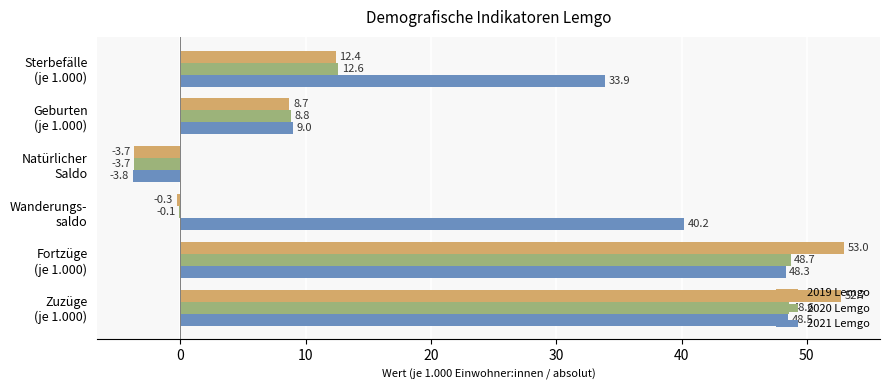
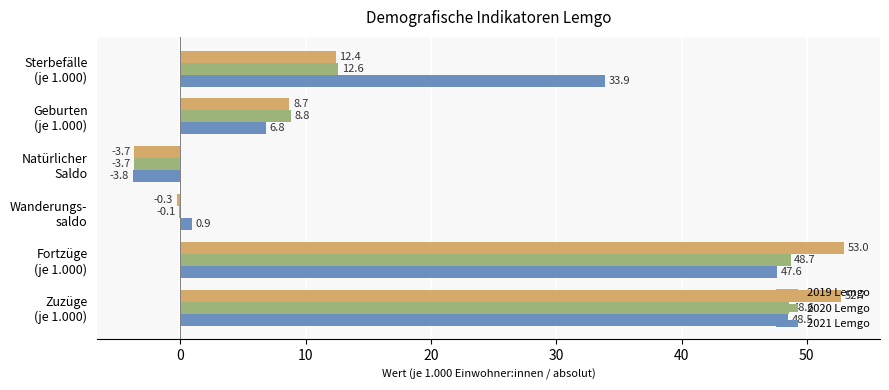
  {
    "2021 Lemgo": {
      "Sterbefälle (je 1.000)": 33.9,
-     "Geburten (je 1.000)": 9.0,
+     "Geburten (je 1.000)": 6.8,
      "Natürlicher Saldo": -3.8,
-     "Wanderungs- saldo": 40.2,
-     "Fortzüge (je 1.000)": 48.3,
+     "Wanderungs- saldo": 0.9,
+     "Fortzüge (je 1.000)": 47.6,
      "Zuzüge (je 1.000)": 48.5
    }
  }
